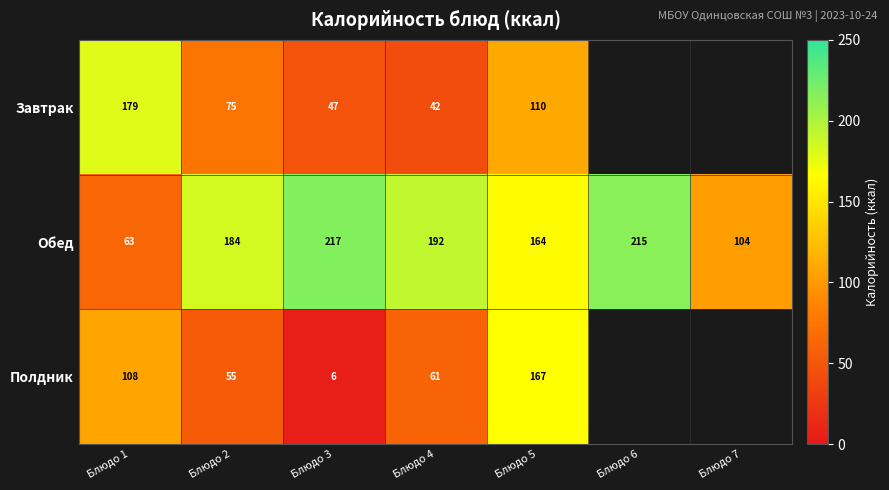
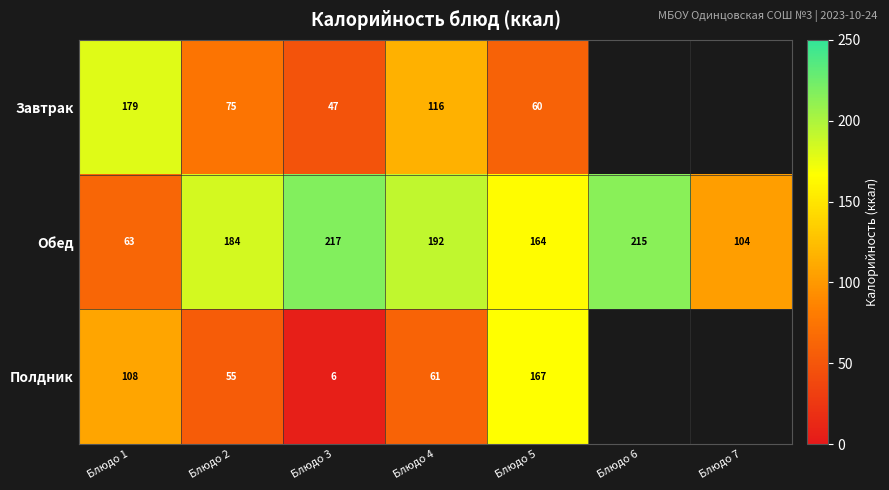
  {
    "Завтрак": {
      "Блюдо 1": 179,
      "Блюдо 2": 75,
      "Блюдо 3": 47,
-     "Блюдо 4": 42,
-     "Блюдо 5": 110
+     "Блюдо 4": 116,
+     "Блюдо 5": 60
    },
    "Обед": {
      "Блюдо 1": 63,
      "Блюдо 2": 184,
      "Блюдо 3": 217,
      "Блюдо 4": 192,
      "Блюдо 5": 164,
      "Блюдо 6": 215,
      "Блюдо 7": 104
    },
    "Полдник": {
      "Блюдо 1": 108,
      "Блюдо 2": 55,
      "Блюдо 3": 6,
      "Блюдо 4": 61,
      "Блюдо 5": 167
    }
  }
